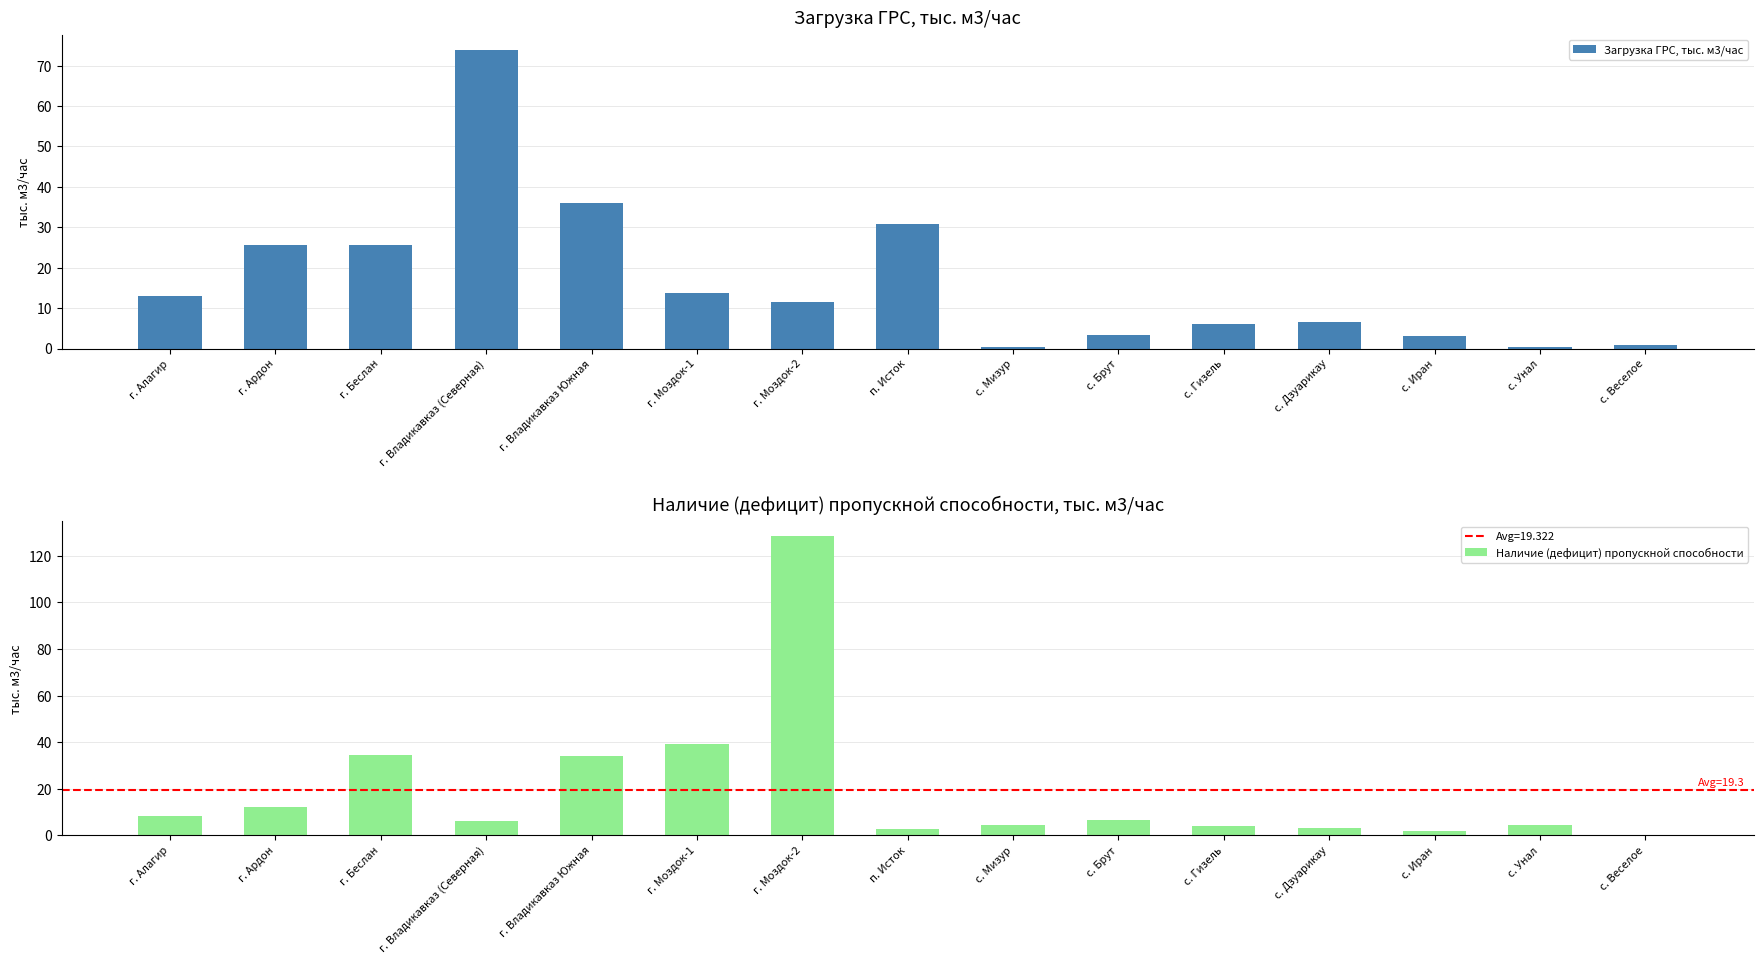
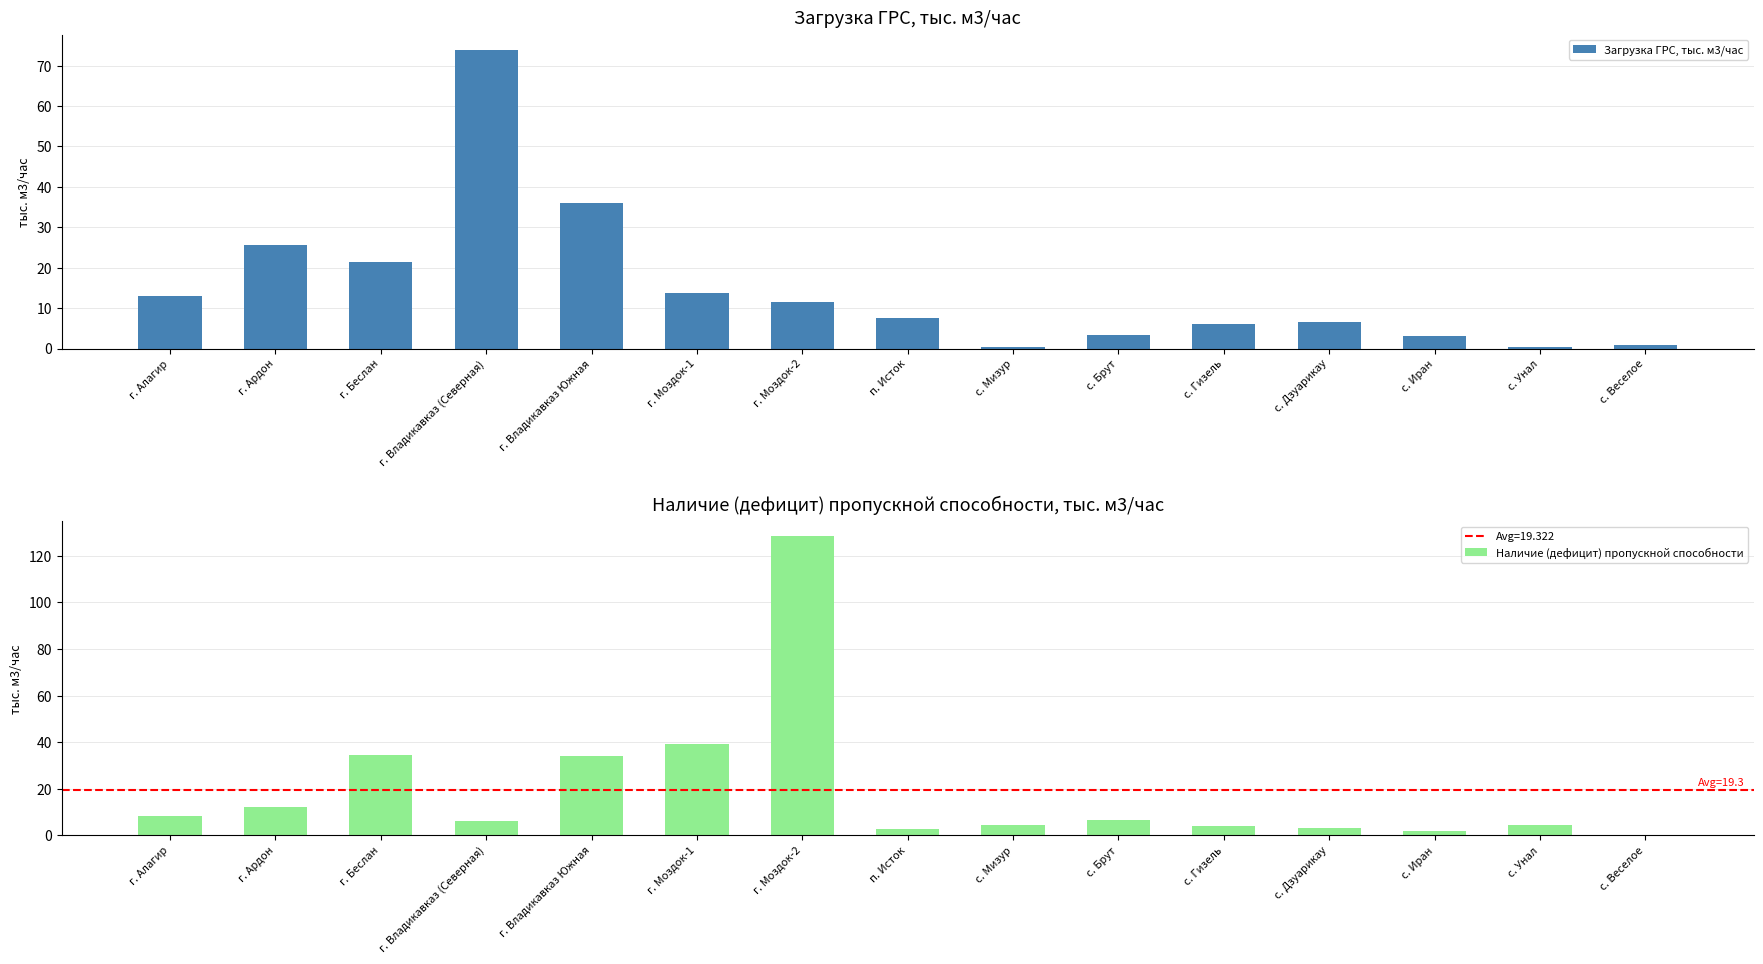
  {
    "Загрузка ГРС, тыс. м3/час": {
      "г. Алагир": 13,
      "г. Ардон": 26,
-     "г. Беслан": 26,
+     "г. Беслан": 21,
      "г. Владикавказ (Северная)": 74,
      "г. Владикавказ Южная": 36,
      "г. Моздок-1": 14,
      "г. Моздок-2": 11,
-     "п. Исток": 31,
+     "п. Исток": 7,
      "с. Брут": 3,
      "с. Гизель": 6,
      "с. Дзуарикау": 7,
      "с. Иран": 3,
      "с. Веселое": 1
    },
    "Наличие (дефицит) пропускной способности, тыс. м3/час": {
      "г. Алагир": 8,
      "г. Ардон": 12,
      "г. Беслан": 34,
      "г. Владикавказ (Северная)": 6,
      "г. Владикавказ Южная": 34,
      "г. Моздок-1": 39,
      "г. Моздок-2": 128,
      "п. Исток": 3,
      "с. Мизур": 5,
      "с. Брут": 7,
      "с. Гизель": 4,
      "с. Дзуарикау": 3,
      "с. Иран": 2,
      "с. Унал": 4
    }
  }
